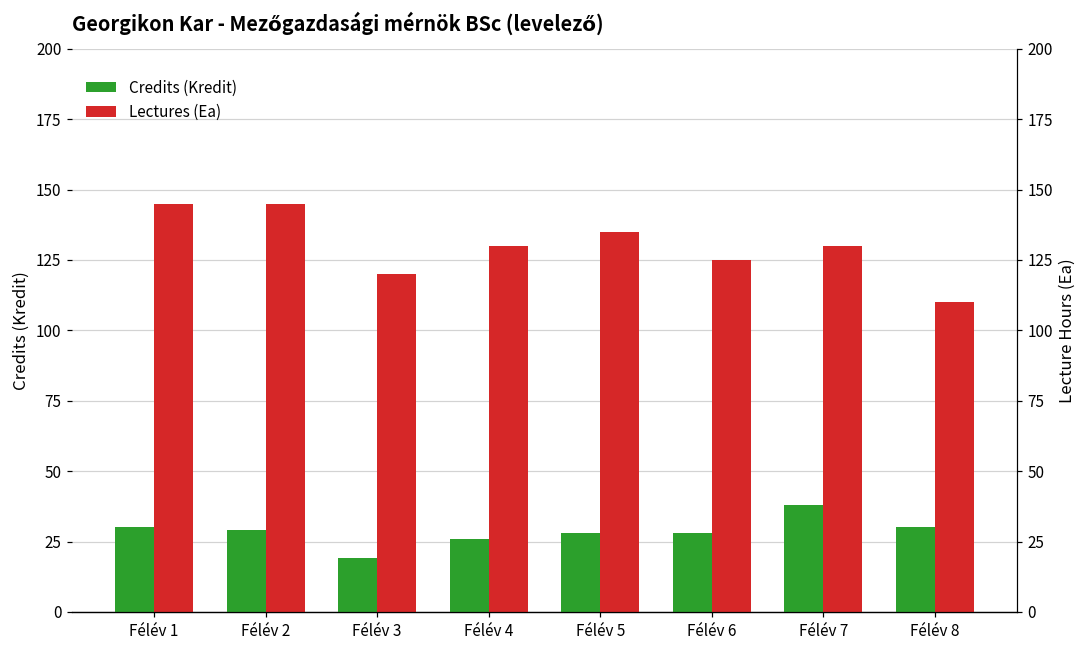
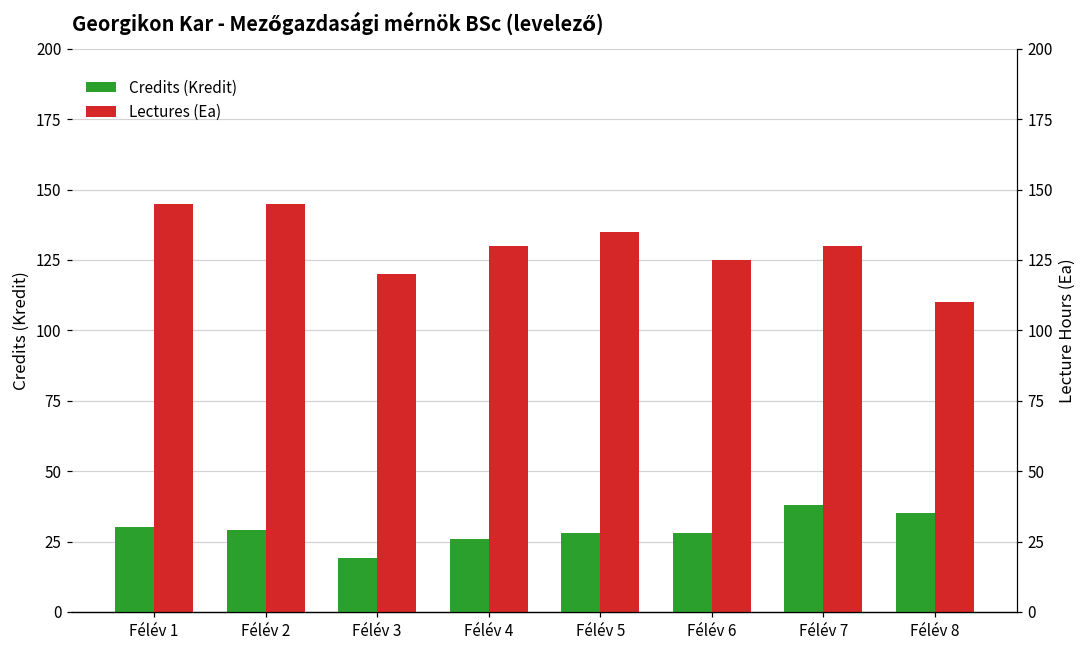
  {
    "Credits (Kredit)": {
      "Félév 1": 30,
      "Félév 2": 29,
      "Félév 3": 19,
      "Félév 4": 26,
      "Félév 5": 28,
      "Félév 6": 28,
      "Félév 7": 38,
-     "Félév 8": 30
+     "Félév 8": 35
    },
    "Lectures (Ea)": {
      "Félév 1": 145,
      "Félév 2": 145,
      "Félév 3": 120,
      "Félév 4": 130,
      "Félév 5": 135,
      "Félév 6": 125,
      "Félév 7": 130,
      "Félév 8": 110
    }
  }
